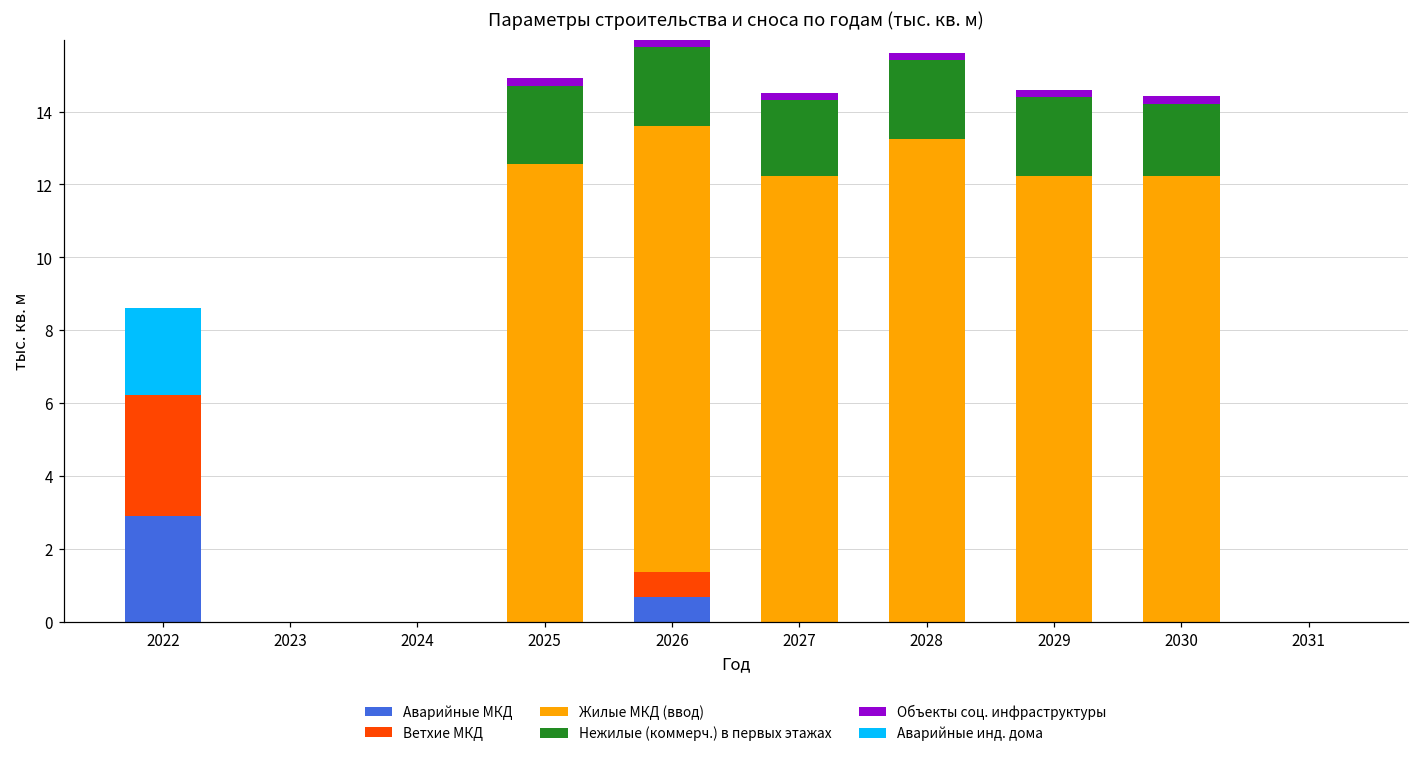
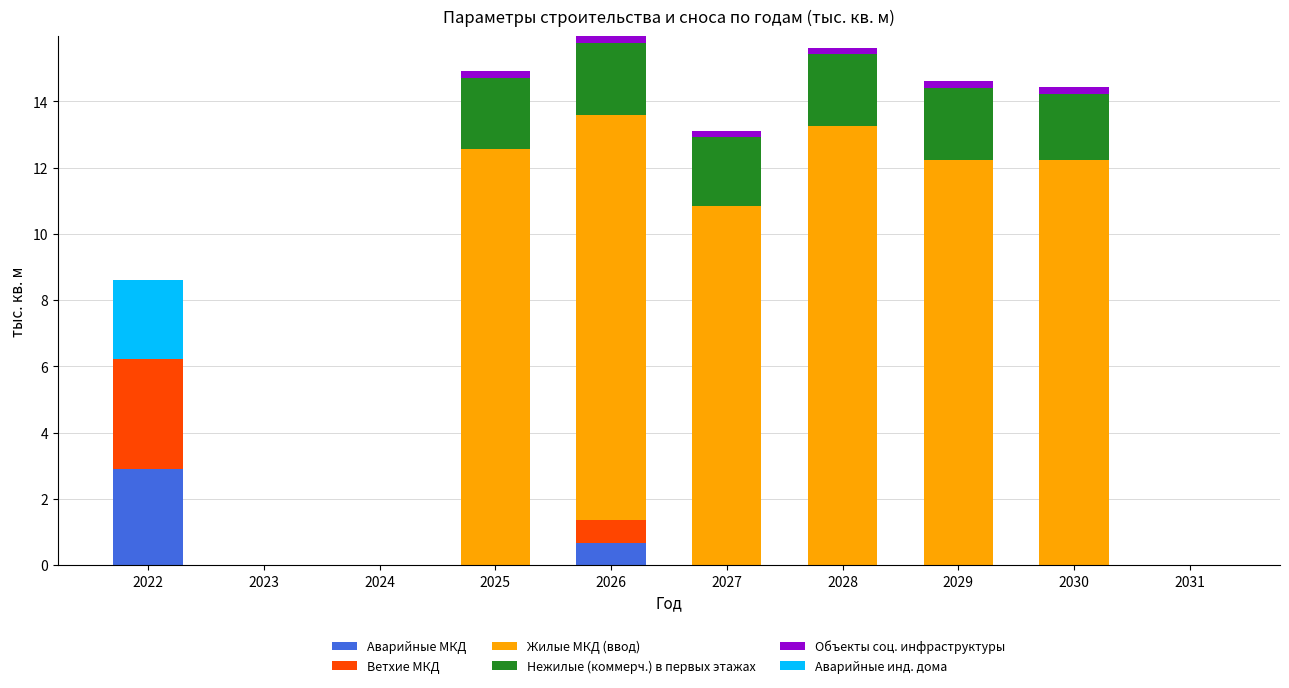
  {
    "Аварийные МКД": {
      "2022": 2.9,
      "2023": 0.0,
      "2024": 0.0,
      "2025": 0.0,
      "2026": 0.7,
      "2027": 0.0,
      "2028": 0.0,
      "2029": 0.0,
      "2030": 0.0,
      "2031": 0.0
    },
    "Ветхие МКД": {
      "2022": 3.3,
      "2023": 0.0,
      "2024": 0.0,
      "2025": 0.0,
      "2026": 0.7,
      "2027": 0.0,
      "2028": 0.0,
      "2029": 0.0,
      "2030": 0.0,
      "2031": 0.0
    },
    "Жилые МКД (ввод)": {
      "2022": 0.0,
      "2023": 0.0,
      "2024": 0.0,
      "2025": 12.6,
      "2026": 12.2,
-     "2027": 12.2,
+     "2027": 10.8,
      "2028": 13.3,
      "2029": 12.2,
      "2030": 12.2,
      "2031": 0.0
    },
    "Нежилые (коммерч.) в первых этажах": {
      "2022": 0.0,
      "2023": 0.0,
      "2024": 0.0,
      "2025": 2.2,
      "2026": 2.2,
      "2027": 2.1,
      "2028": 2.2,
      "2029": 2.2,
      "2030": 2.0,
      "2031": 0.0
    },
    "Объекты соц. инфраструктуры": {
      "2022": 0.0,
      "2023": 0.0,
      "2024": 0.0,
      "2025": 0.2,
      "2026": 0.2,
      "2027": 0.2,
      "2028": 0.2,
      "2029": 0.2,
      "2030": 0.2,
      "2031": 0.0
    },
    "Аварийные инд. дома": {
      "2022": 2.4,
      "2023": 0.0,
      "2024": 0.0,
      "2025": 0.0,
      "2026": 0.0,
      "2027": 0.0,
      "2028": 0.0,
      "2029": 0.0,
      "2030": 0.0,
      "2031": 0.0
    }
  }
